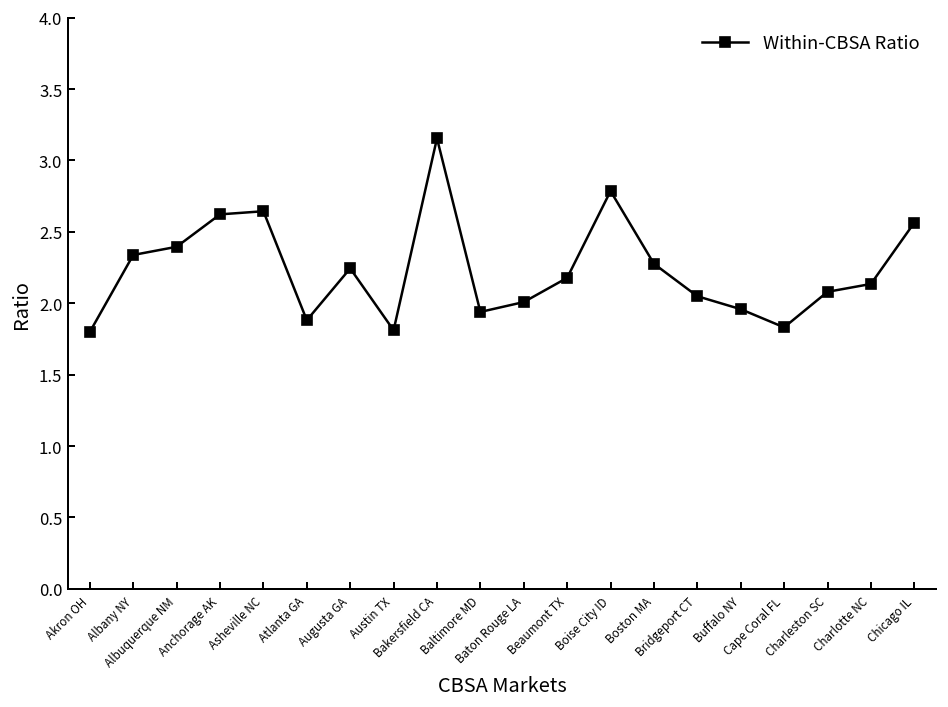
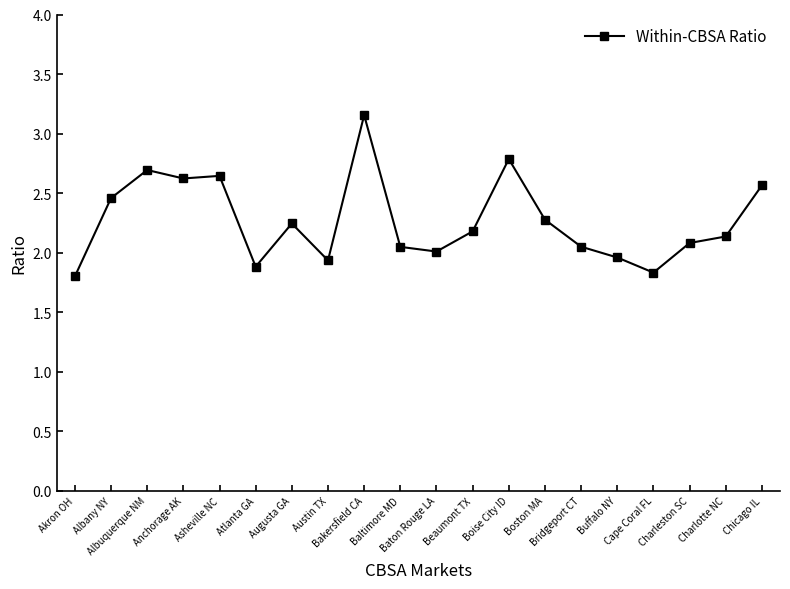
  {
    "Akron OH": 1.80,
-   "Albany NY": 2.34,
-   "Albuquerque NM": 2.40,
+   "Albany NY": 2.46,
+   "Albuquerque NM": 2.69,
    "Anchorage AK": 2.62,
    "Asheville NC": 2.64,
    "Atlanta GA": 1.88,
    "Augusta GA": 2.24,
-   "Austin TX": 1.81,
+   "Austin TX": 1.93,
    "Bakersfield CA": 3.15,
-   "Baltimore MD": 1.94,
+   "Baltimore MD": 2.05,
    "Baton Rouge LA": 2.01,
    "Beaumont TX": 2.18,
    "Boise City ID": 2.79,
    "Boston MA": 2.28,
    "Bridgeport CT": 2.05,
    "Buffalo NY": 1.96,
    "Cape Coral FL": 1.83,
    "Charleston SC": 2.08,
    "Charlotte NC": 2.13,
    "Chicago IL": 2.56
  }
